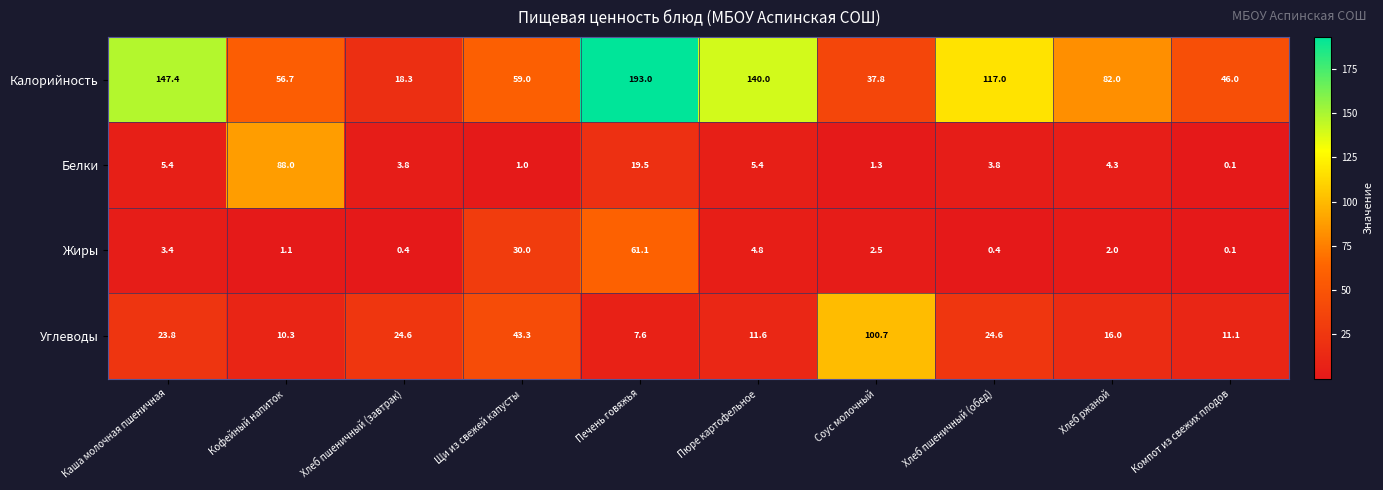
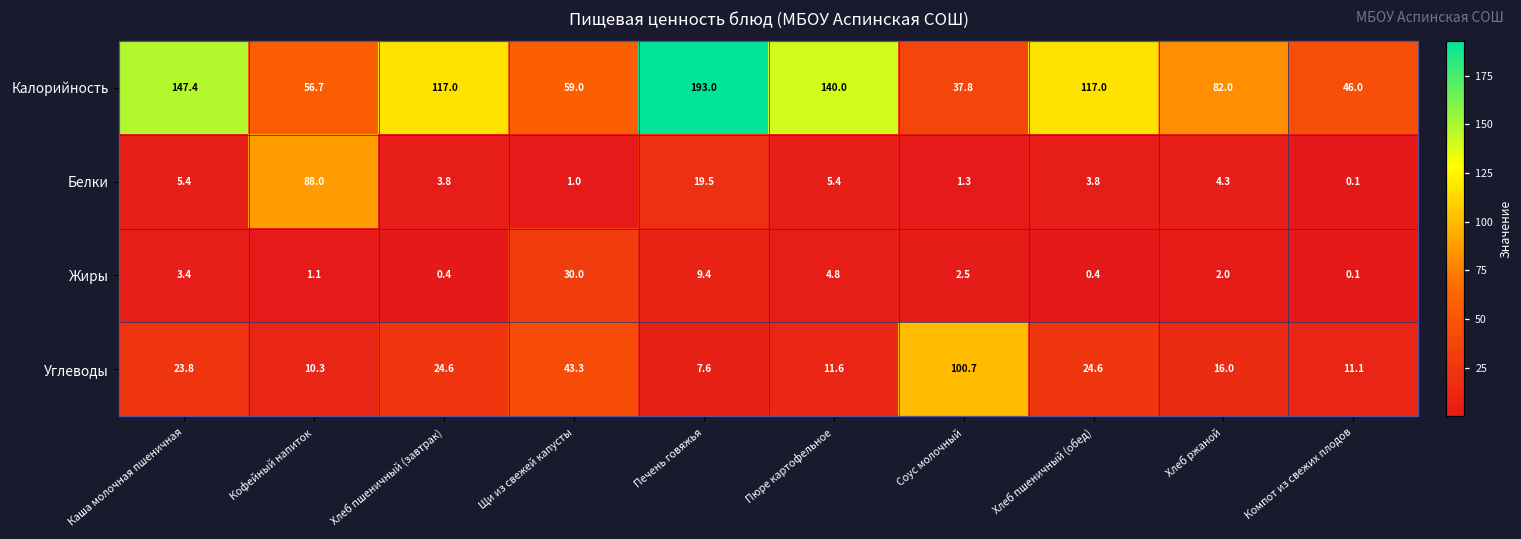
  {
    "Калорийность": {
      "Каша молочная пшеничная": 147.4,
      "Кофейный напиток": 56.7,
-     "Хлеб пшеничный (завтрак)": 18.3,
+     "Хлеб пшеничный (завтрак)": 117.0,
      "Щи из свежей капусты": 59.0,
      "Печень говяжья": 193.0,
      "Пюре картофельное": 140.0,
      "Соус молочный": 37.8,
      "Хлеб пшеничный (обед)": 117.0,
      "Хлеб ржаной": 82.0,
      "Компот из свежих плодов": 46.0
    },
    "Белки": {
      "Каша молочная пшеничная": 5.4,
      "Кофейный напиток": 88.0,
      "Хлеб пшеничный (завтрак)": 3.8,
      "Щи из свежей капусты": 1.0,
      "Печень говяжья": 19.5,
      "Пюре картофельное": 5.4,
      "Соус молочный": 1.3,
      "Хлеб пшеничный (обед)": 3.8,
      "Хлеб ржаной": 4.3,
      "Компот из свежих плодов": 0.1
    },
    "Жиры": {
      "Каша молочная пшеничная": 3.4,
      "Кофейный напиток": 1.1,
      "Хлеб пшеничный (завтрак)": 0.4,
      "Щи из свежей капусты": 30.0,
-     "Печень говяжья": 61.1,
+     "Печень говяжья": 9.4,
      "Пюре картофельное": 4.8,
      "Соус молочный": 2.5,
      "Хлеб пшеничный (обед)": 0.4,
      "Хлеб ржаной": 2.0,
      "Компот из свежих плодов": 0.1
    },
    "Углеводы": {
      "Каша молочная пшеничная": 23.8,
      "Кофейный напиток": 10.3,
      "Хлеб пшеничный (завтрак)": 24.6,
      "Щи из свежей капусты": 43.3,
      "Печень говяжья": 7.6,
      "Пюре картофельное": 11.6,
      "Соус молочный": 100.7,
      "Хлеб пшеничный (обед)": 24.6,
      "Хлеб ржаной": 16.0,
      "Компот из свежих плодов": 11.1
    }
  }
